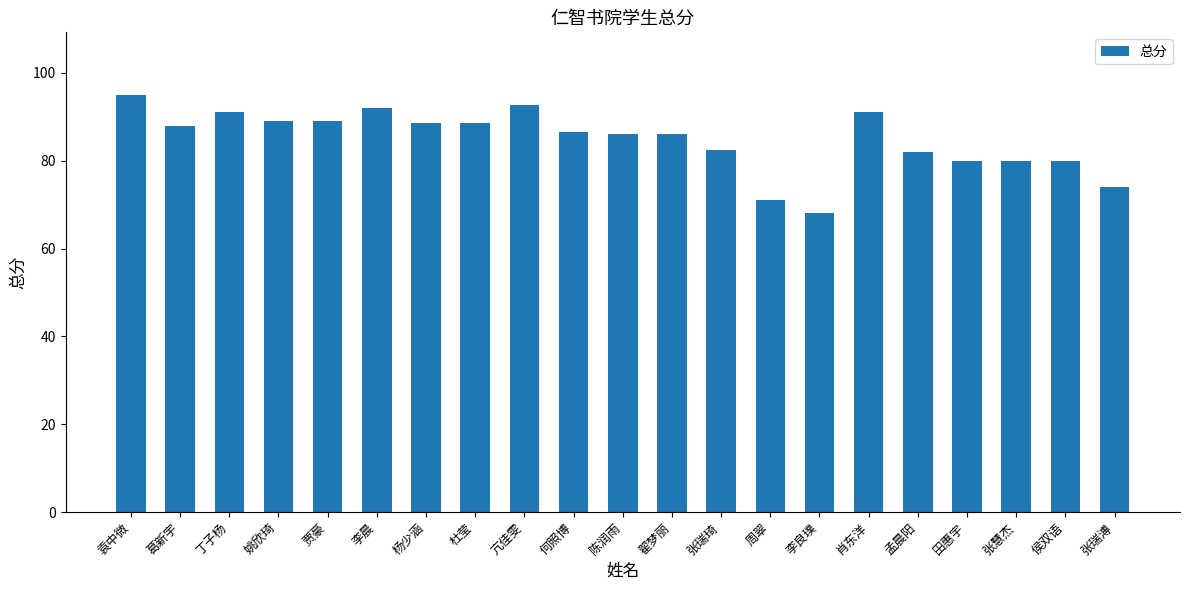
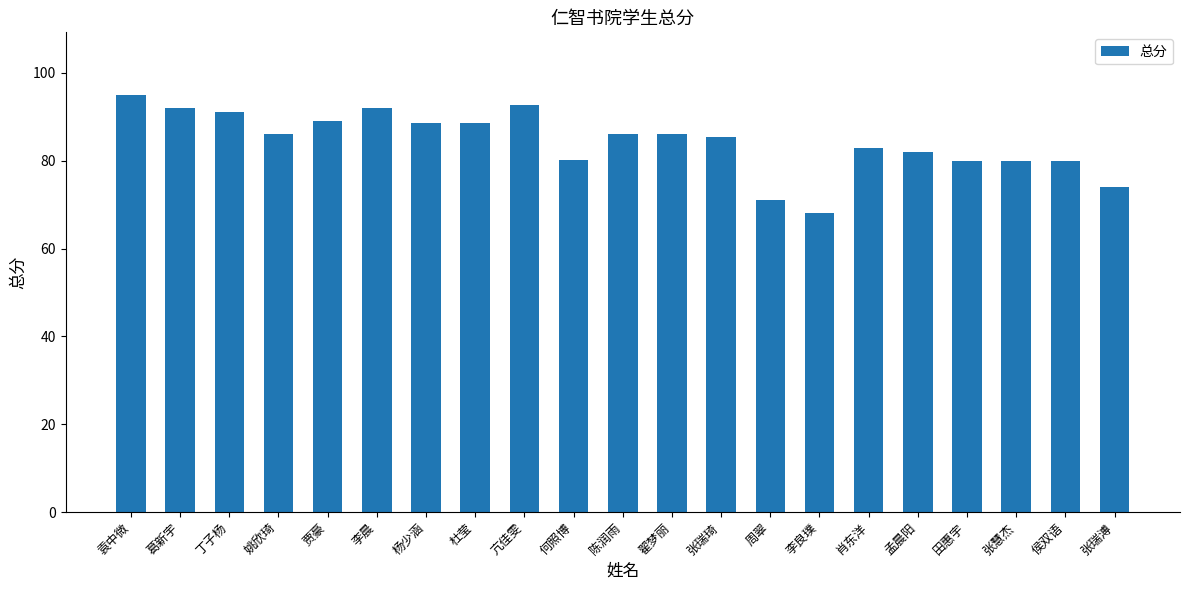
  {
    "袁中微": 95,
-   "葛新宇": 88,
+   "葛新宇": 92,
    "丁子杨": 91,
-   "姚欣琦": 89,
+   "姚欣琦": 86,
    "贾豪": 89,
    "李晨": 92,
    "杨少涵": 89,
    "杜莹": 89,
    "亢佳雯": 93,
-   "何照博": 87,
+   "何照博": 80,
    "陈润雨": 86,
    "翟梦丽": 86,
-   "张瑞琦": 82,
+   "张瑞琦": 86,
    "周翠": 71,
    "李良璞": 68,
-   "肖东洋": 91,
+   "肖东洋": 83,
    "孟晨阳": 82,
    "田惠宇": 80,
    "张慧杰": 80,
    "侯双语": 80,
    "张瑞溥": 74
  }
